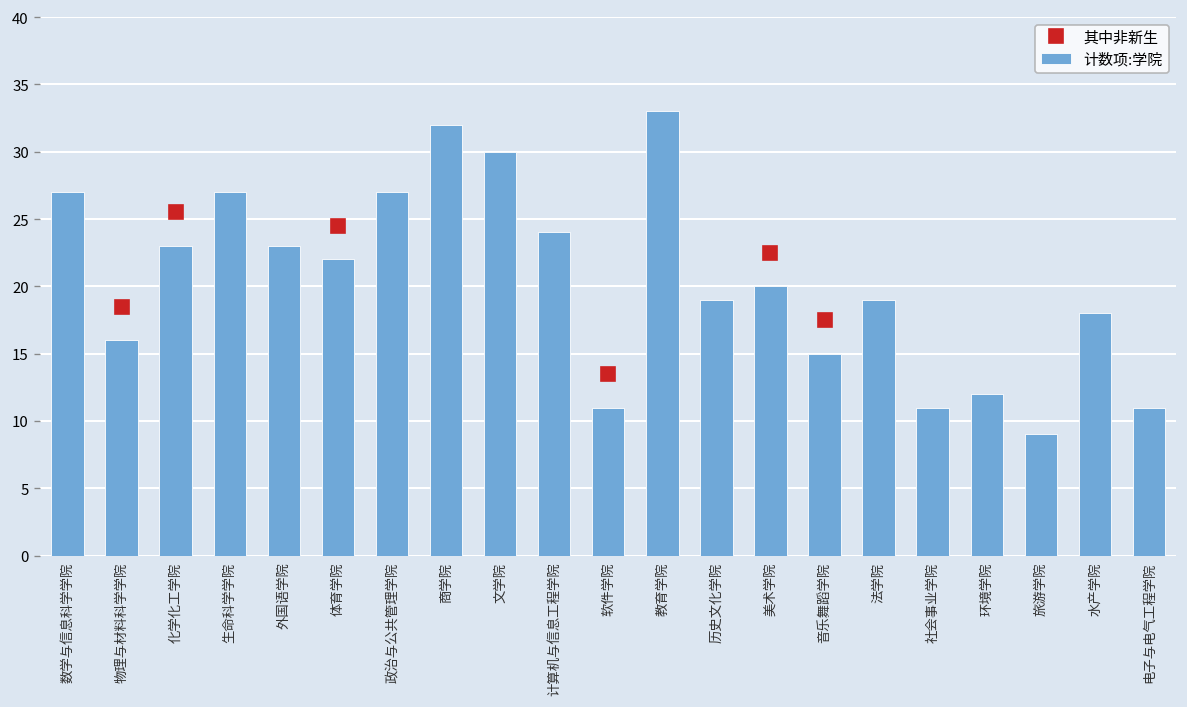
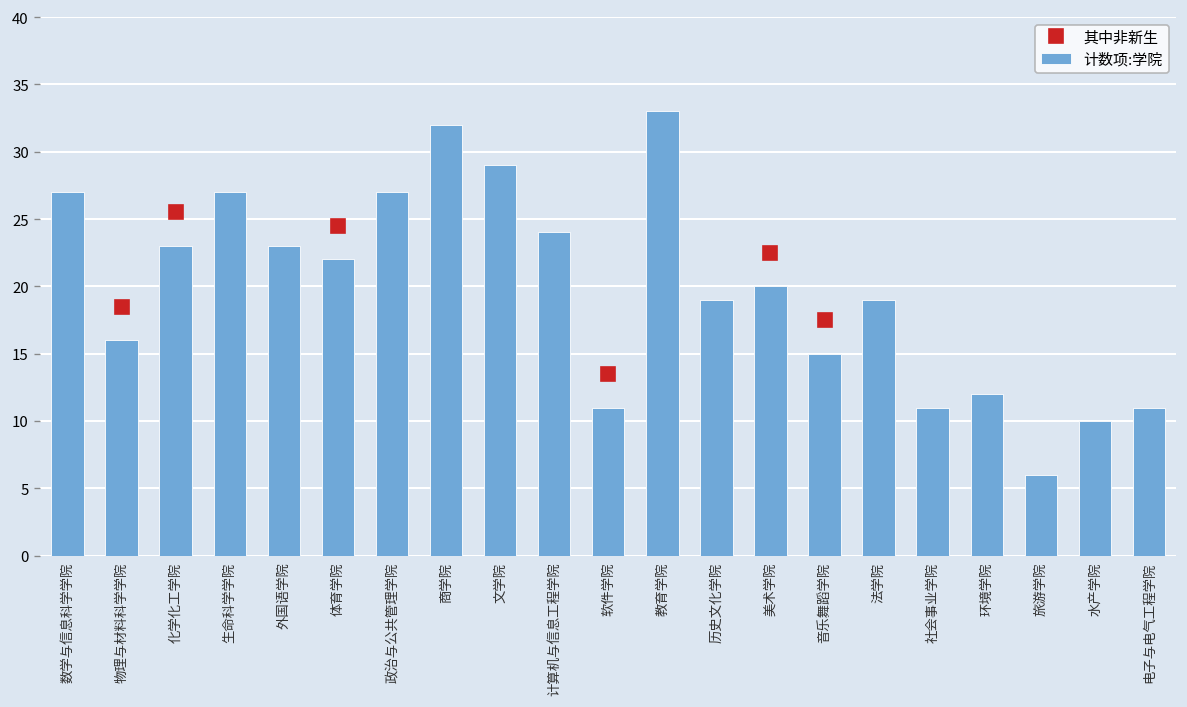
  {
    "计数项:学院": {
      "数学与信息科学学院": 27,
      "物理与材料科学学院": 16,
      "化学化工学院": 23,
      "生命科学学院": 27,
      "外国语学院": 23,
      "体育学院": 22,
      "政治与公共管理学院": 27,
      "商学院": 32,
-     "文学院": 30,
+     "文学院": 29,
      "计算机与信息工程学院": 24,
      "软件学院": 11,
      "教育学院": 33,
      "历史文化学院": 19,
      "美术学院": 20,
      "音乐舞蹈学院": 15,
      "法学院": 19,
      "社会事业学院": 11,
      "环境学院": 12,
-     "旅游学院": 9,
-     "水产学院": 18,
+     "旅游学院": 6,
+     "水产学院": 10,
      "电子与电气工程学院": 11
    }
  }
